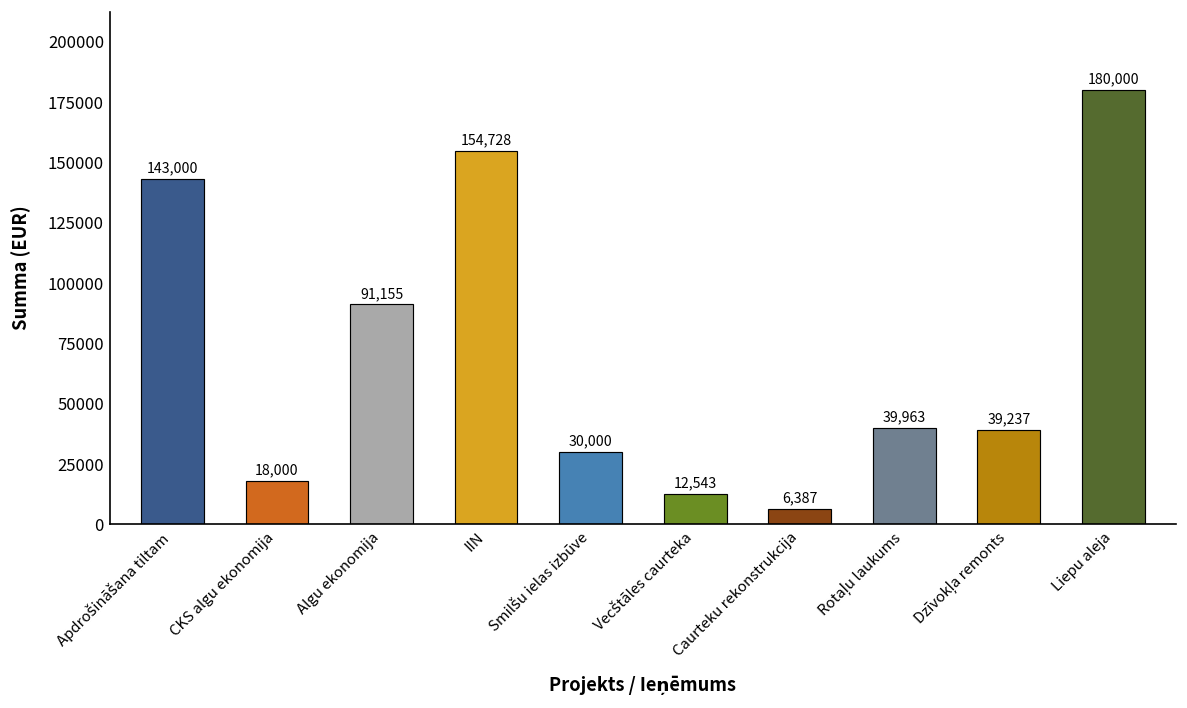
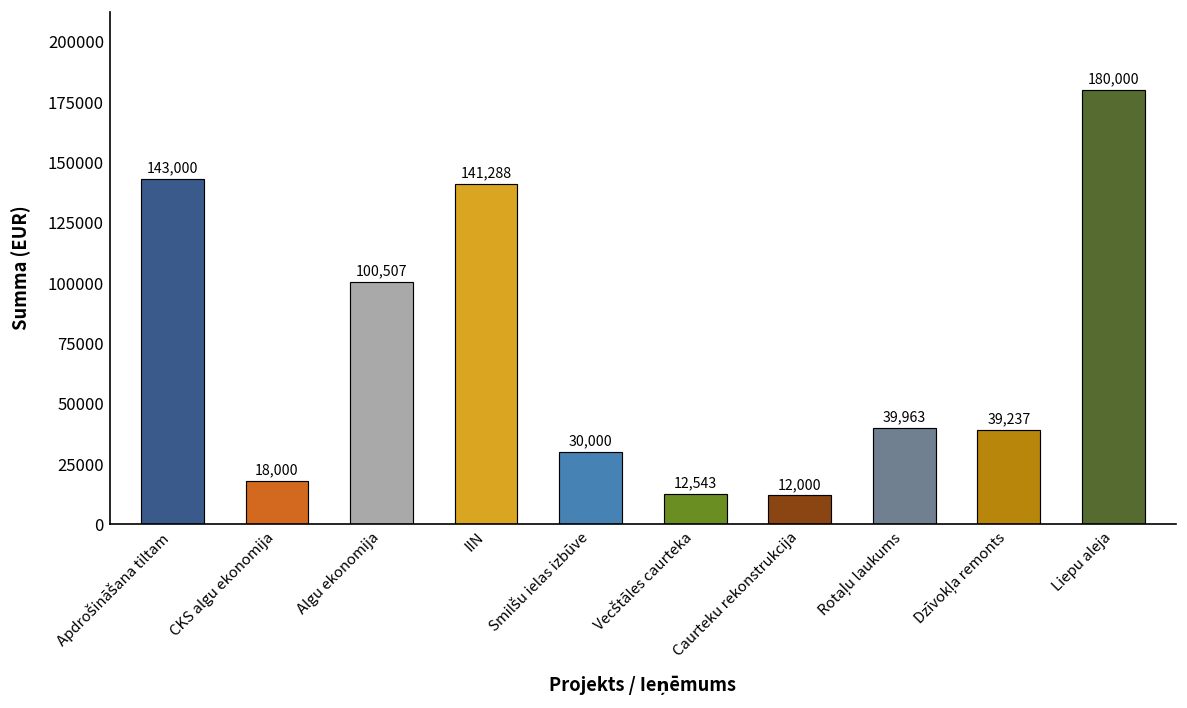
  {
    "Apdrošināšana tiltam": "143,000",
    "CKS algu ekonomija": "18,000",
-   "Algu ekonomija": "91,155",
-   "IIN": "154,728",
+   "Algu ekonomija": "100,507",
+   "IIN": "141,288",
    "Smilšu ielas izbūve": "30,000",
    "Vecštāles caurteka": "12,543",
-   "Caurteku rekonstrukcija": "6,387",
+   "Caurteku rekonstrukcija": "12,000",
    "Rotaļu laukums": "39,963",
    "Dzīvokļa remonts": "39,237",
    "Liepu aleja": "180,000"
  }
